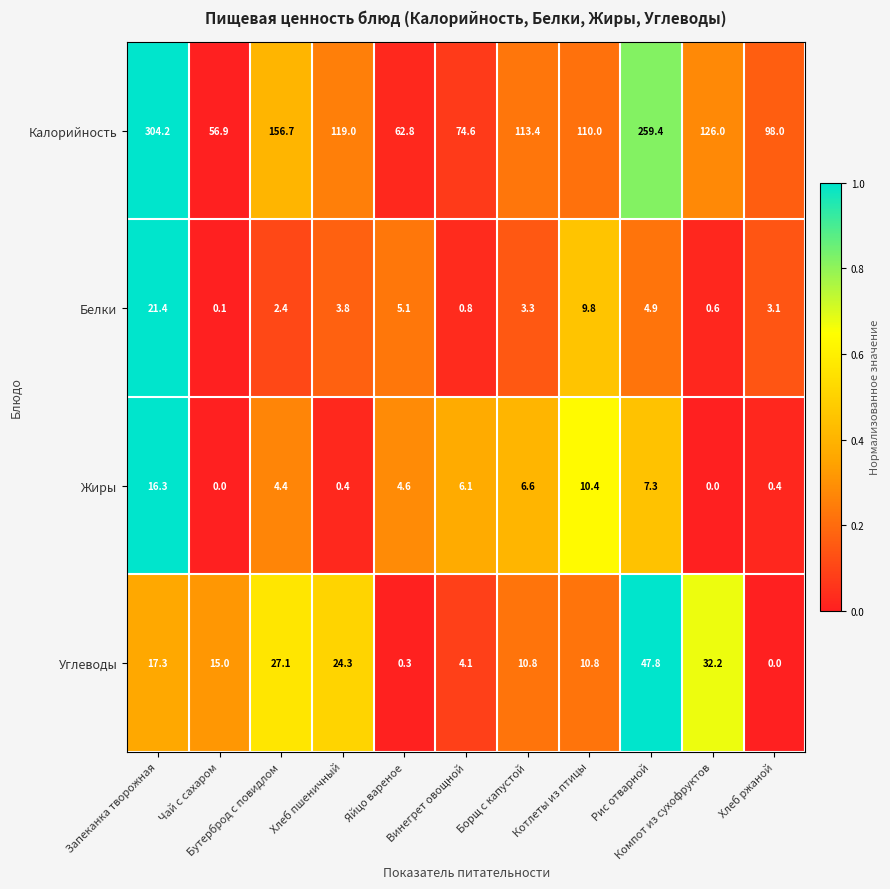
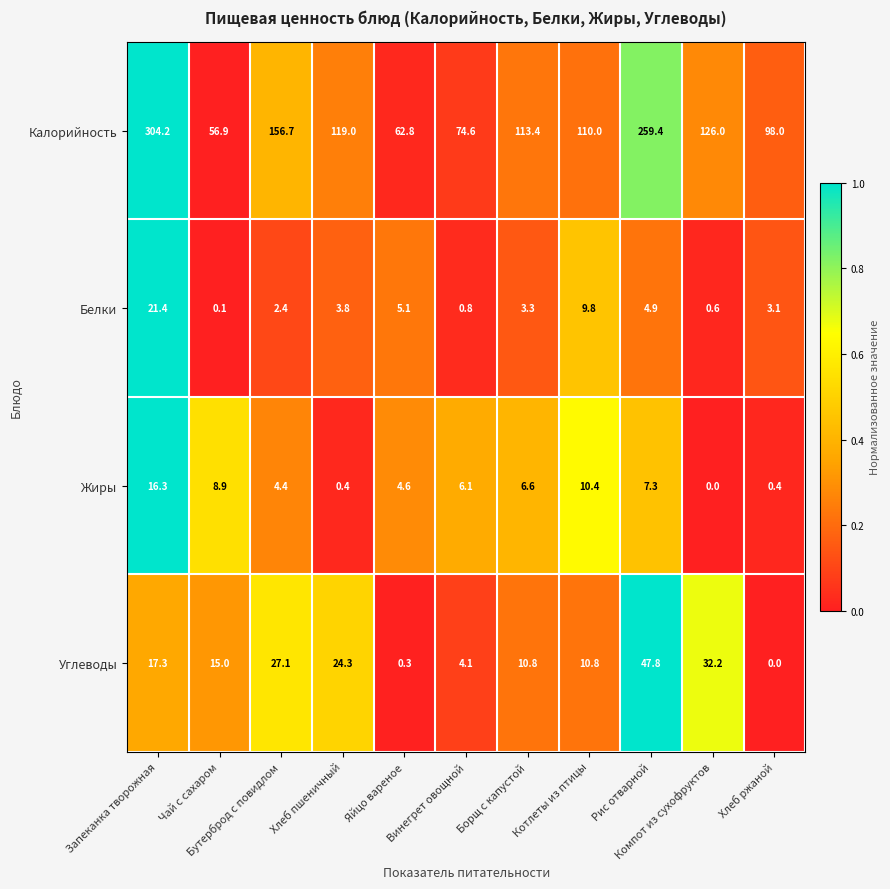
  {
    "Калорийность": {
      "Запеканка творожная": 304.2,
      "Чай с сахаром": 56.9,
      "Бутерброд с повидлом": 156.7,
      "Хлеб пшеничный": 119.0,
      "Яйцо вареное": 62.8,
      "Винегрет овощной": 74.6,
      "Борщ с капустой": 113.4,
      "Котлеты из птицы": 110.0,
      "Рис отварной": 259.4,
      "Компот из сухофруктов": 126.0,
      "Хлеб ржаной": 98.0
    },
    "Белки": {
      "Запеканка творожная": 21.4,
      "Чай с сахаром": 0.1,
      "Бутерброд с повидлом": 2.4,
      "Хлеб пшеничный": 3.8,
      "Яйцо вареное": 5.1,
      "Винегрет овощной": 0.8,
      "Борщ с капустой": 3.3,
      "Котлеты из птицы": 9.8,
      "Рис отварной": 4.9,
      "Компот из сухофруктов": 0.6,
      "Хлеб ржаной": 3.1
    },
    "Жиры": {
      "Запеканка творожная": 16.3,
-     "Чай с сахаром": 0.0,
+     "Чай с сахаром": 8.9,
      "Бутерброд с повидлом": 4.4,
      "Хлеб пшеничный": 0.4,
      "Яйцо вареное": 4.6,
      "Винегрет овощной": 6.1,
      "Борщ с капустой": 6.6,
      "Котлеты из птицы": 10.4,
      "Рис отварной": 7.3,
      "Компот из сухофруктов": 0.0,
      "Хлеб ржаной": 0.4
    },
    "Углеводы": {
      "Запеканка творожная": 17.3,
      "Чай с сахаром": 15.0,
      "Бутерброд с повидлом": 27.1,
      "Хлеб пшеничный": 24.3,
      "Яйцо вареное": 0.3,
      "Винегрет овощной": 4.1,
      "Борщ с капустой": 10.8,
      "Котлеты из птицы": 10.8,
      "Рис отварной": 47.8,
      "Компот из сухофруктов": 32.2,
      "Хлеб ржаной": 0.0
    }
  }
